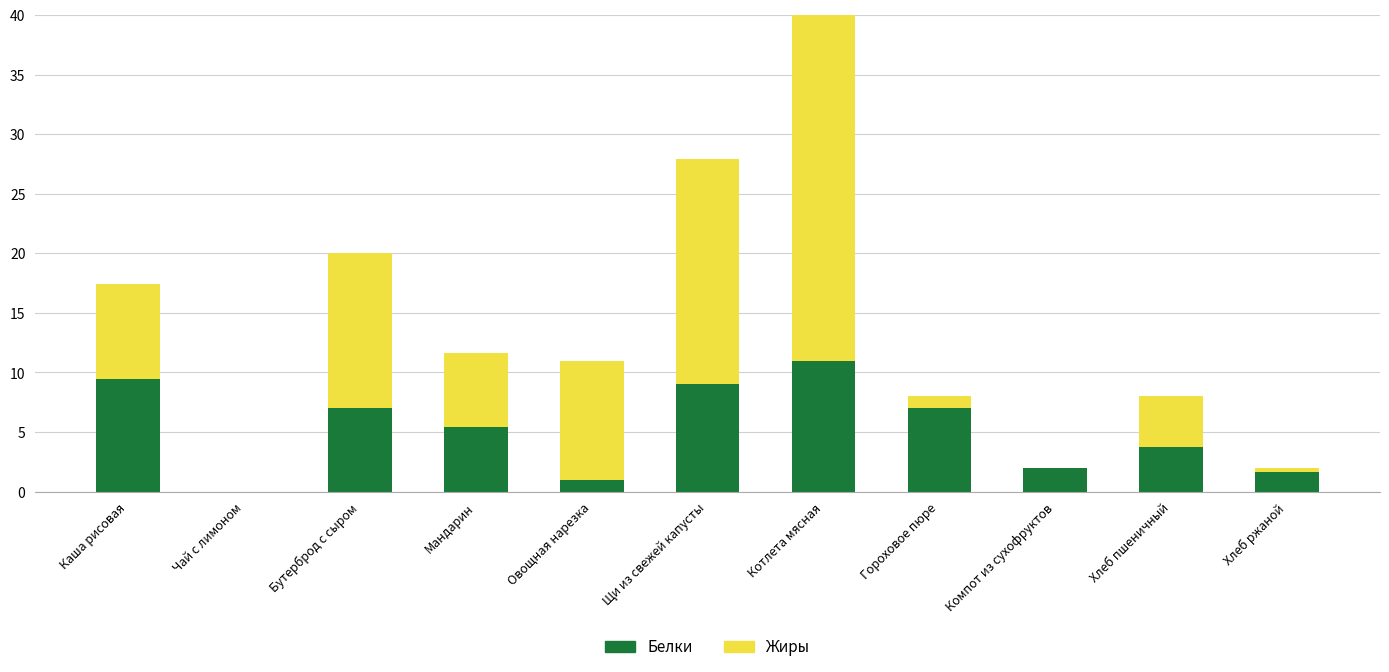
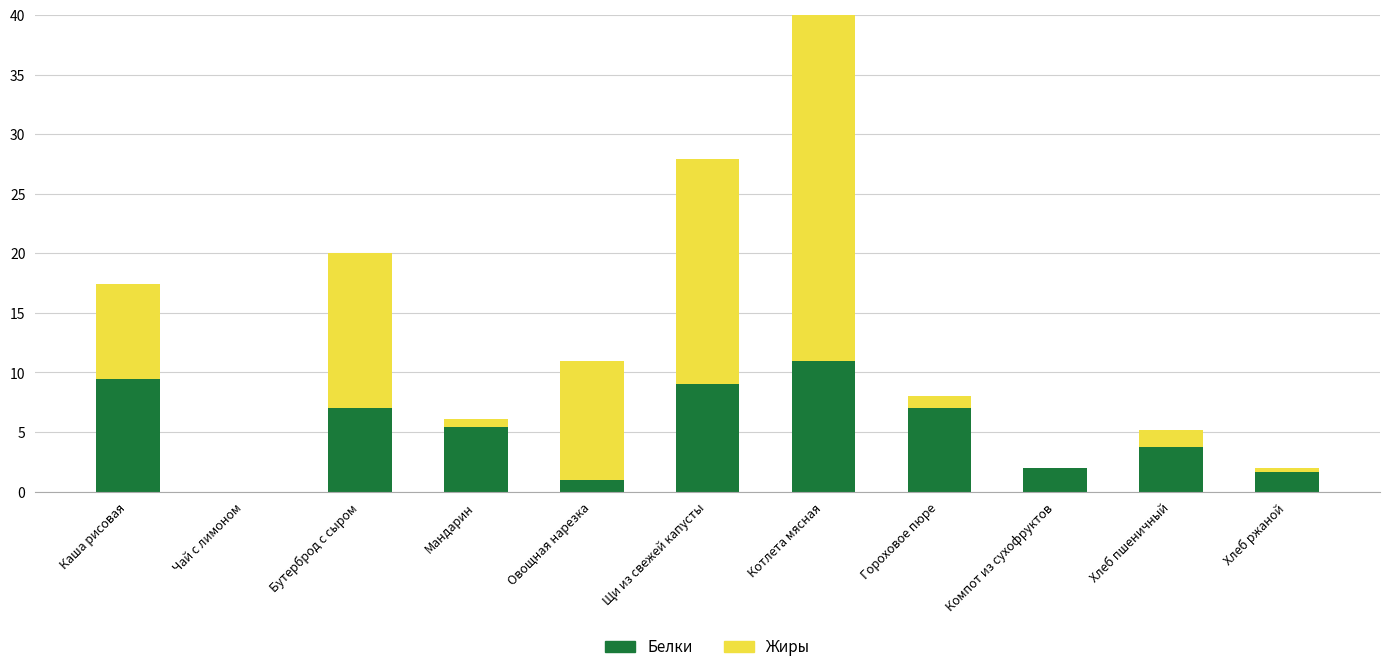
  {
    "Белки": {
      "Каша рисовая": 9.5,
      "Чай с лимоном": 0.0,
      "Бутерброд с сыром": 7.0,
      "Мандарин": 5.4,
      "Овощная нарезка": 1.0,
      "Щи из свежей капусты": 9.0,
      "Котлета мясная": 11.0,
      "Гороховое пюре": 7.0,
      "Компот из сухофруктов": 2.0,
      "Хлеб пшеничный": 3.8,
      "Хлеб ржаной": 1.7
    },
    "Жиры": {
      "Каша рисовая": 8.0,
      "Чай с лимоном": 0.0,
      "Бутерброд с сыром": 13.0,
-     "Мандарин": 6.2,
+     "Мандарин": 0.7,
      "Овощная нарезка": 10.0,
      "Щи из свежей капусты": 18.9,
      "Гороховое пюре": 1.0,
      "Компот из сухофруктов": 0.0,
-     "Хлеб пшеничный": 4.3,
+     "Хлеб пшеничный": 1.4,
      "Хлеб ржаной": 0.3
    }
  }
